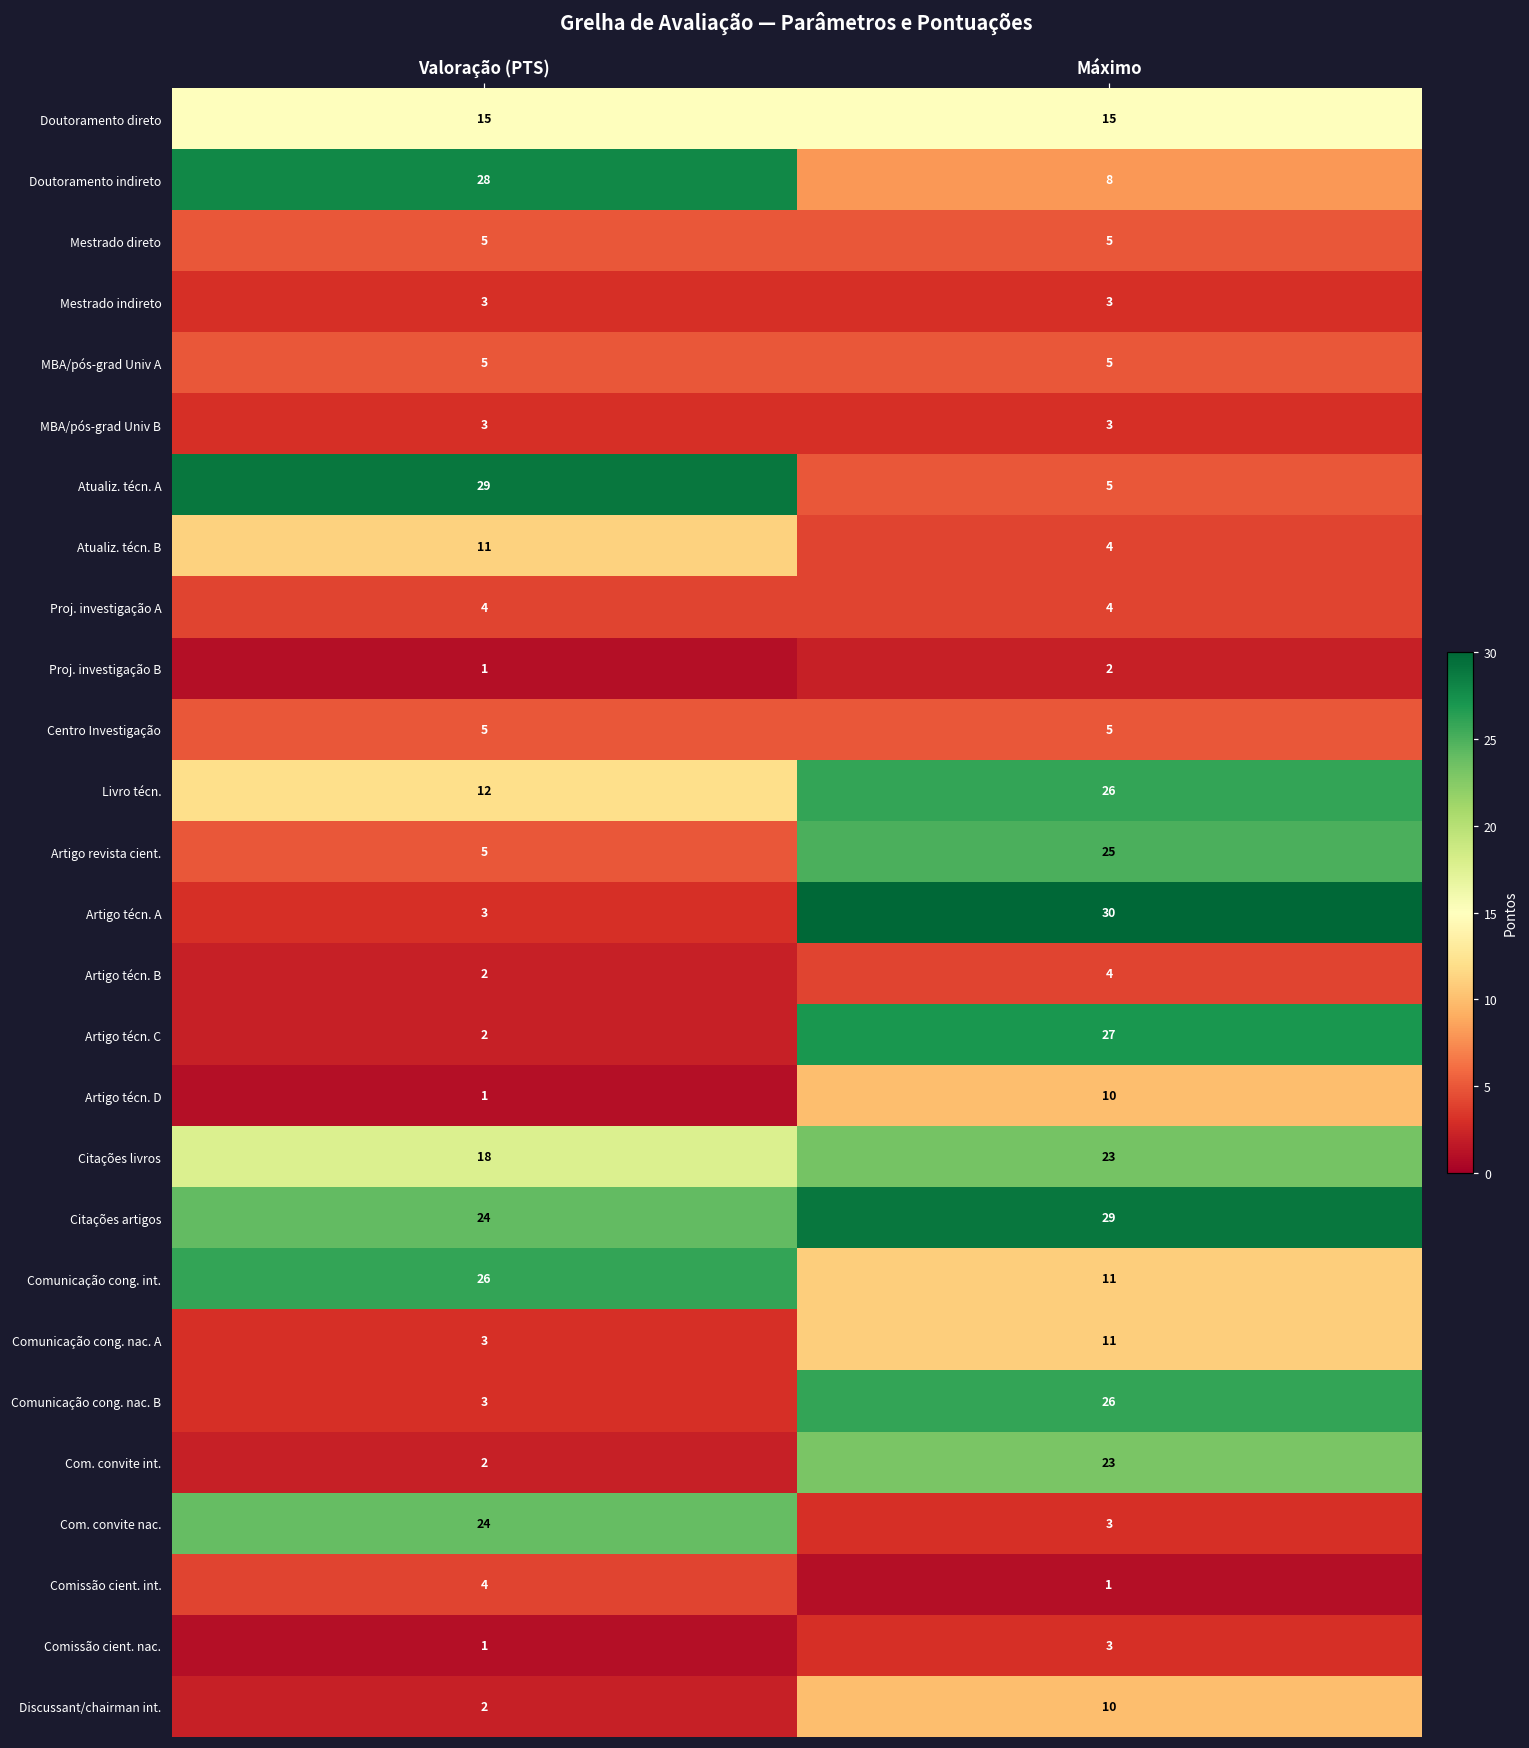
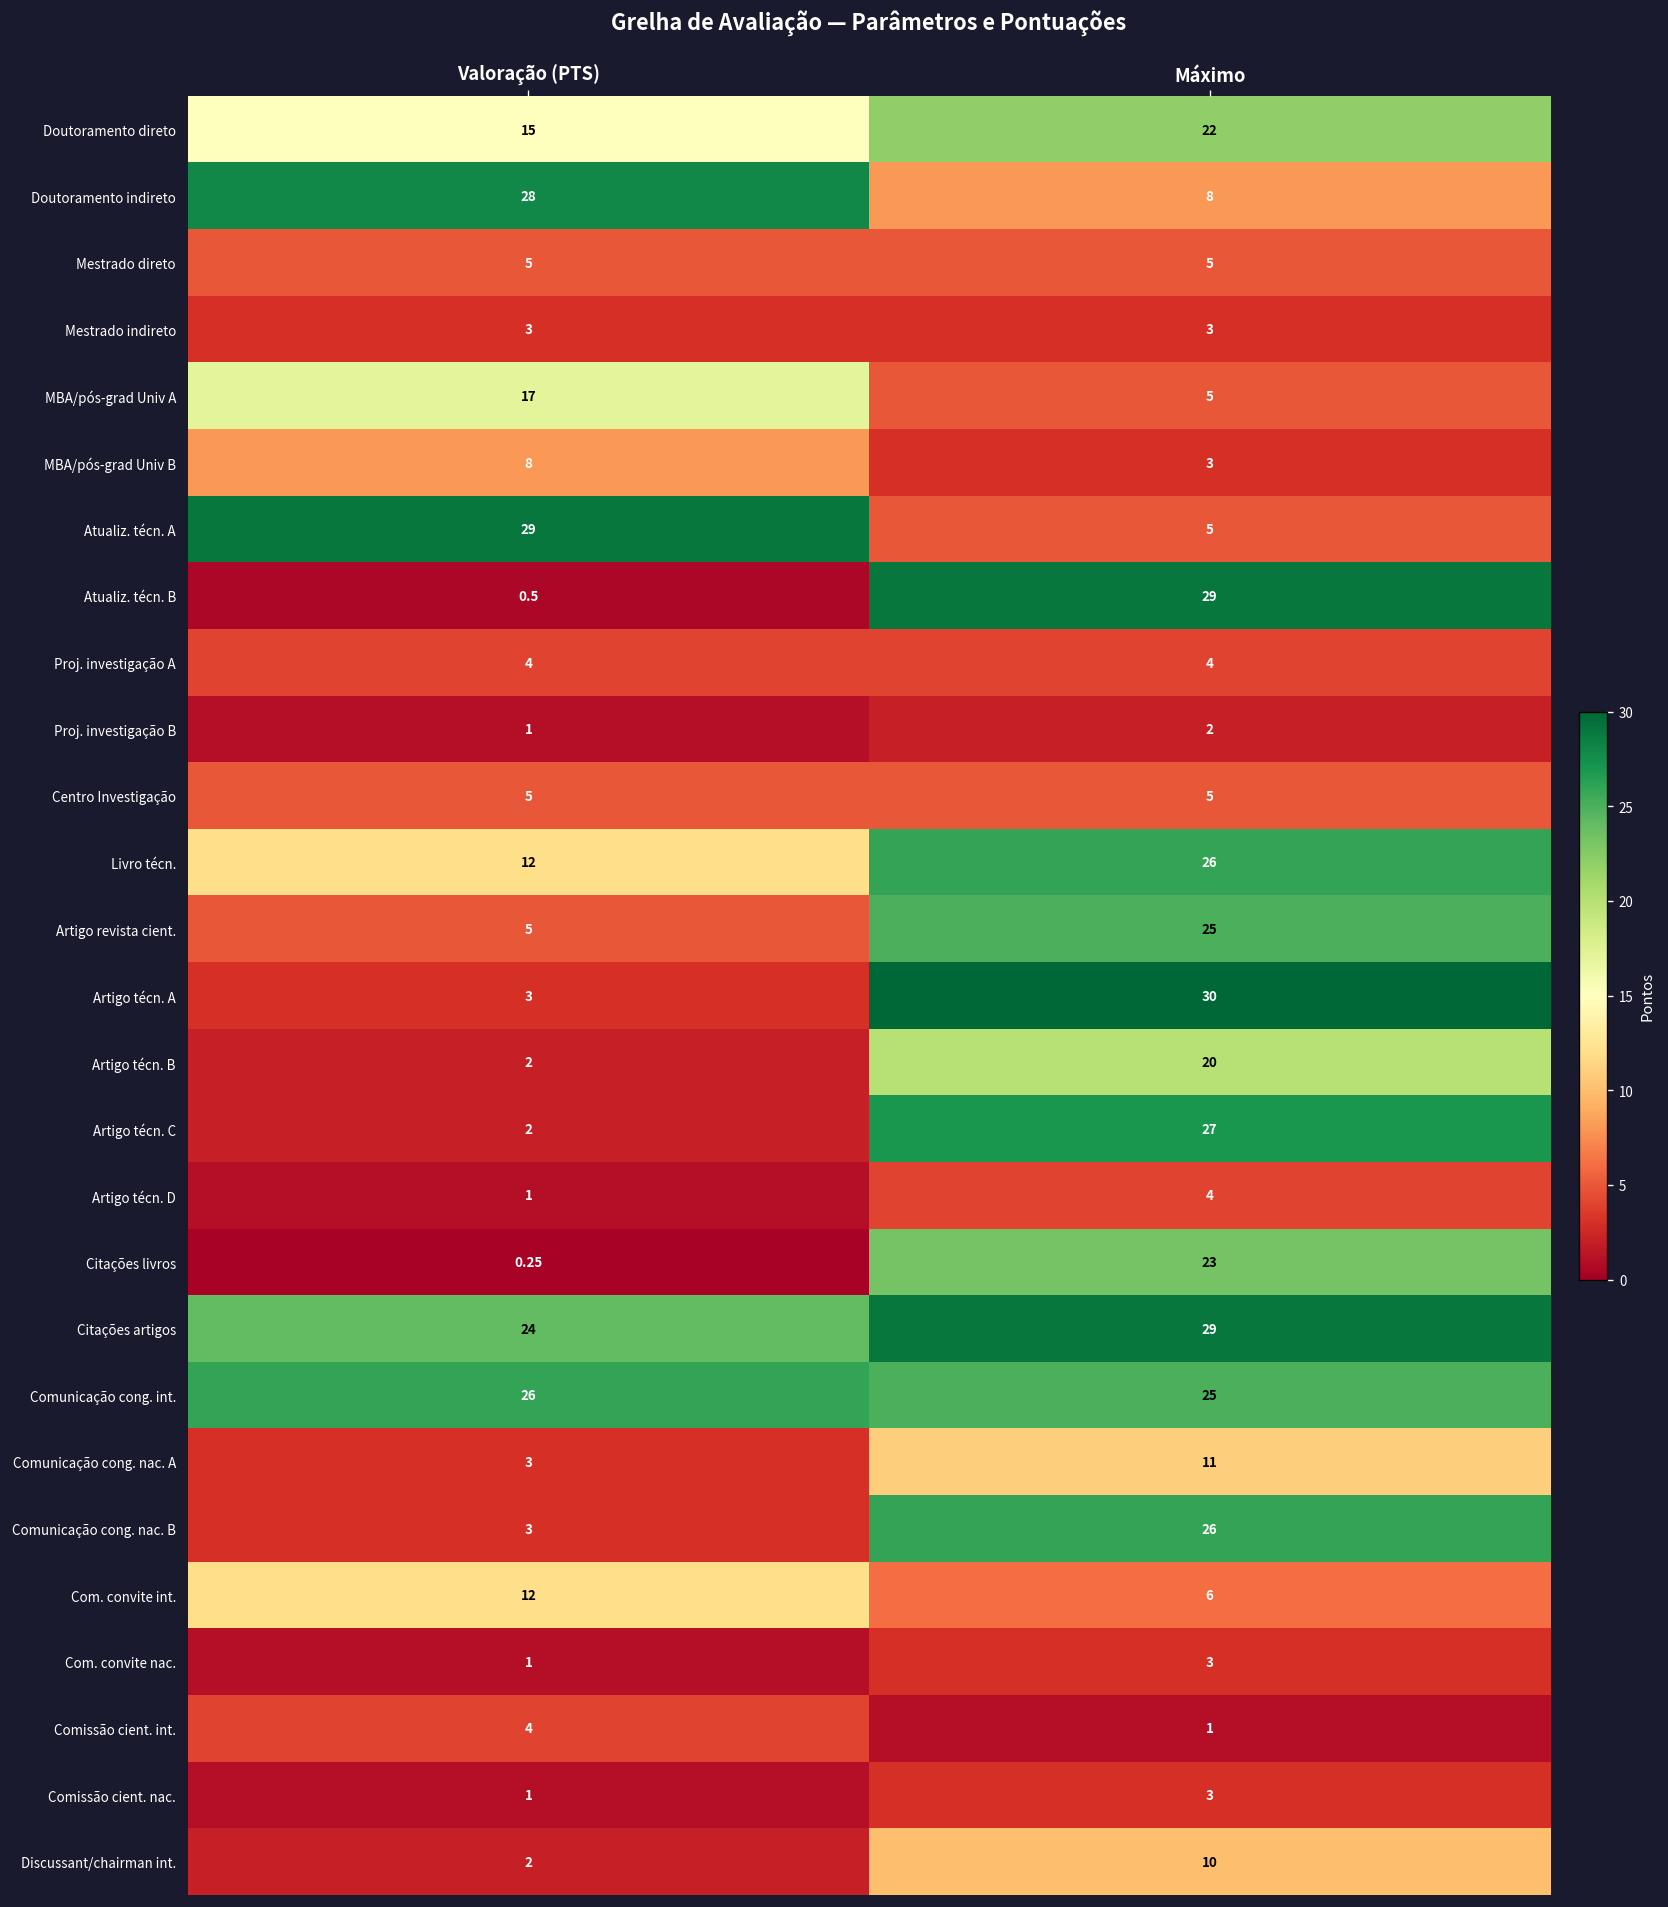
  {
    "Doutoramento direto": {
      "Valoração (PTS)": 15,
-     "Máximo": 15
+     "Máximo": 22
    },
    "Doutoramento indireto": {
      "Valoração (PTS)": 28,
      "Máximo": 8
    },
    "Mestrado direto": {
      "Valoração (PTS)": 5,
      "Máximo": 5
    },
    "Mestrado indireto": {
      "Valoração (PTS)": 3,
      "Máximo": 3
    },
    "MBA/pós-grad Univ A": {
-     "Valoração (PTS)": 5,
+     "Valoração (PTS)": 17,
      "Máximo": 5
    },
    "MBA/pós-grad Univ B": {
-     "Valoração (PTS)": 3,
+     "Valoração (PTS)": 8,
      "Máximo": 3
    },
    "Atualiz. técn. A": {
      "Valoração (PTS)": 29,
      "Máximo": 5
    },
    "Atualiz. técn. B": {
-     "Valoração (PTS)": 11,
-     "Máximo": 4
+     "Valoração (PTS)": 0.5,
+     "Máximo": 29
    },
    "Proj. investigação A": {
      "Valoração (PTS)": 4,
      "Máximo": 4
    },
    "Proj. investigação B": {
      "Valoração (PTS)": 1,
      "Máximo": 2
    },
    "Centro Investigação": {
      "Valoração (PTS)": 5,
      "Máximo": 5
    },
    "Livro técn.": {
      "Valoração (PTS)": 12,
      "Máximo": 26
    },
    "Artigo revista cient.": {
      "Valoração (PTS)": 5,
      "Máximo": 25
    },
    "Artigo técn. A": {
      "Valoração (PTS)": 3,
      "Máximo": 30
    },
    "Artigo técn. B": {
      "Valoração (PTS)": 2,
-     "Máximo": 4
+     "Máximo": 20
    },
    "Artigo técn. C": {
      "Valoração (PTS)": 2,
      "Máximo": 27
    },
    "Artigo técn. D": {
      "Valoração (PTS)": 1,
-     "Máximo": 10
+     "Máximo": 4
    },
    "Citações livros": {
-     "Valoração (PTS)": 18,
+     "Valoração (PTS)": 0.25,
      "Máximo": 23
    },
    "Citações artigos": {
      "Valoração (PTS)": 24,
      "Máximo": 29
    },
    "Comunicação cong. int.": {
      "Valoração (PTS)": 26,
-     "Máximo": 11
+     "Máximo": 25
    },
    "Comunicação cong. nac. A": {
      "Valoração (PTS)": 3,
      "Máximo": 11
    },
    "Comunicação cong. nac. B": {
      "Valoração (PTS)": 3,
      "Máximo": 26
    },
    "Com. convite int.": {
-     "Valoração (PTS)": 2,
-     "Máximo": 23
+     "Valoração (PTS)": 12,
+     "Máximo": 6
    },
    "Com. convite nac.": {
-     "Valoração (PTS)": 24,
+     "Valoração (PTS)": 1,
      "Máximo": 3
    },
    "Comissão cient. int.": {
      "Valoração (PTS)": 4,
      "Máximo": 1
    },
    "Comissão cient. nac.": {
      "Valoração (PTS)": 1,
      "Máximo": 3
    },
    "Discussant/chairman int.": {
      "Valoração (PTS)": 2,
      "Máximo": 10
    }
  }
